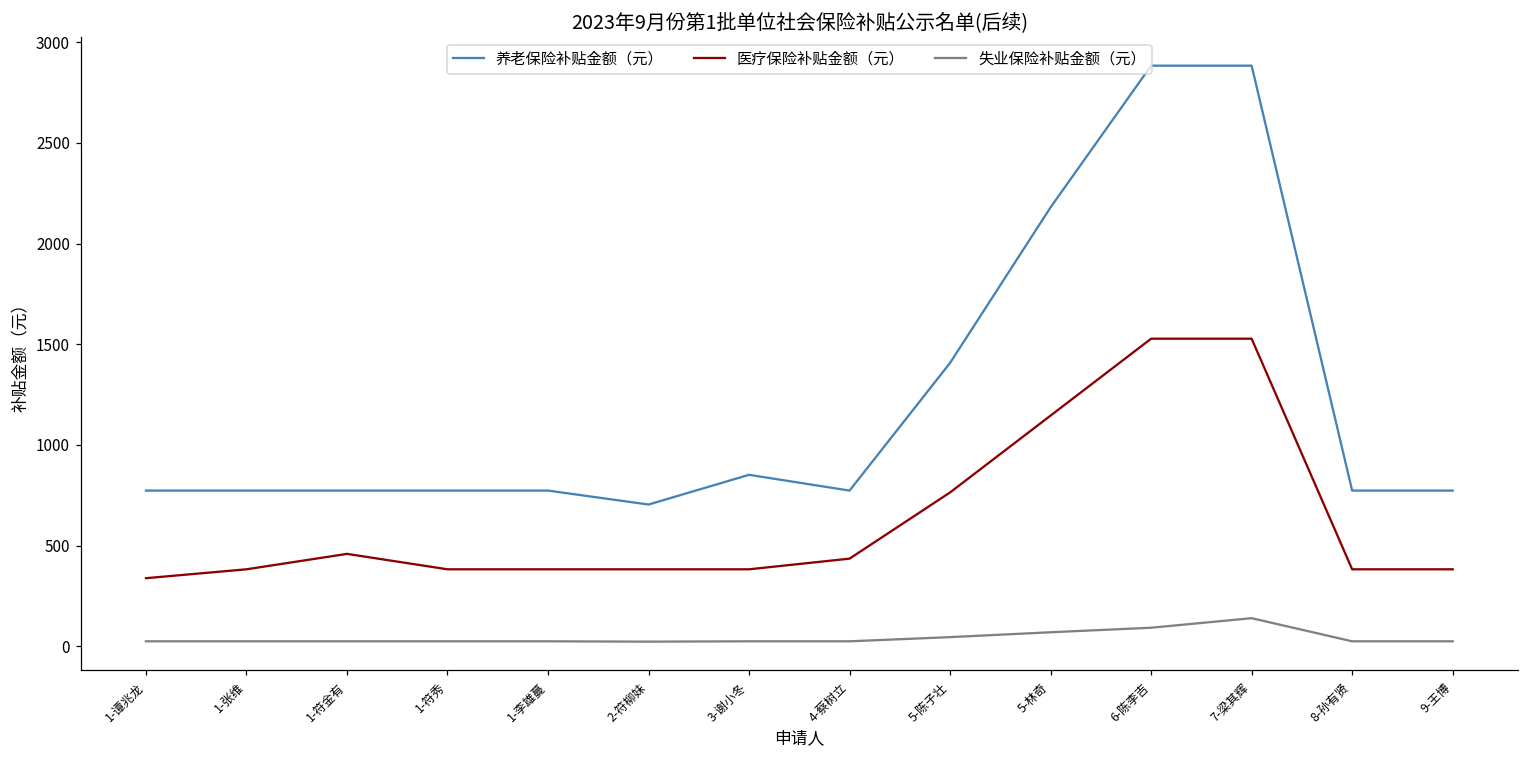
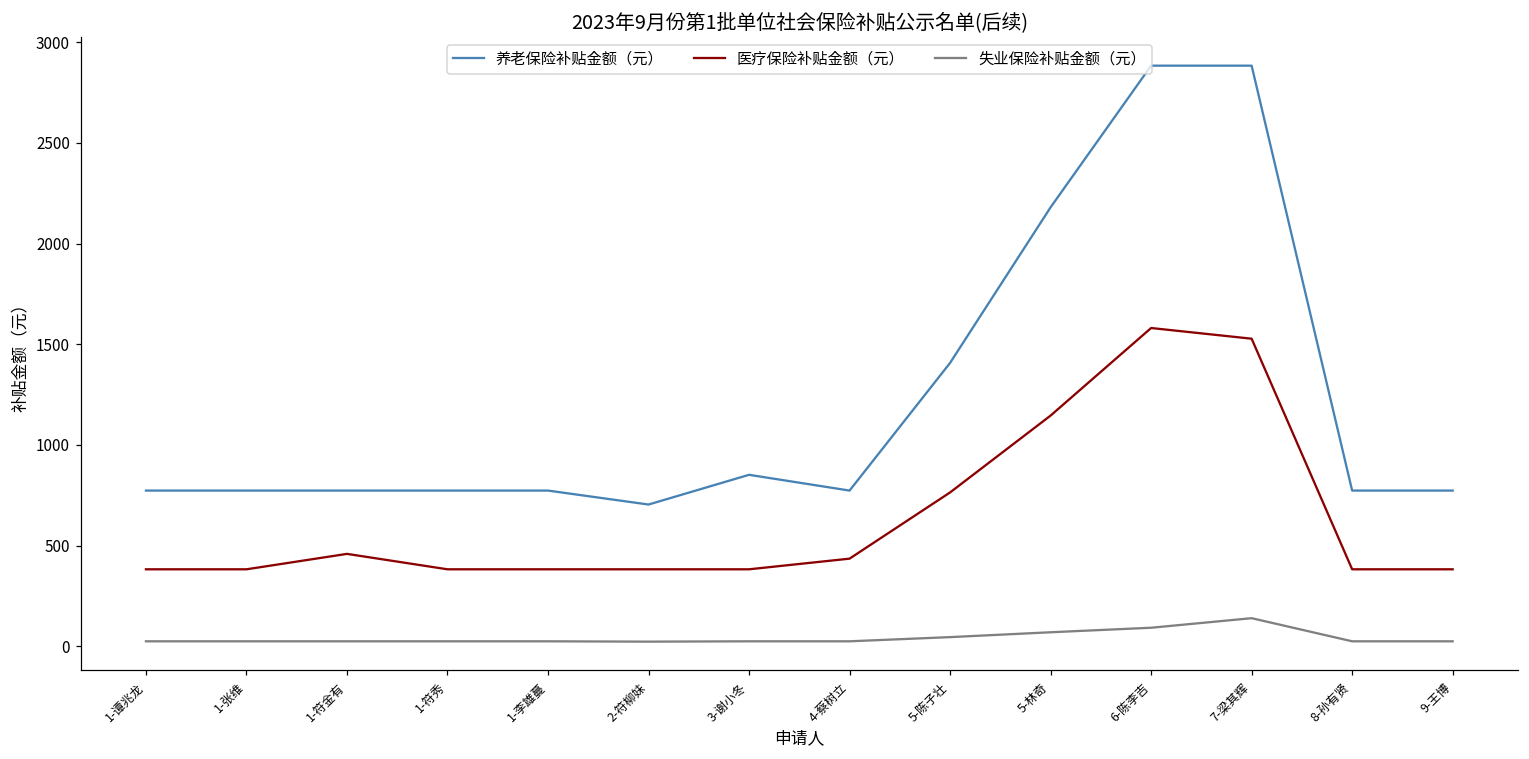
  {
    "养老保险补贴金额（元）": {
      "1-谭兆龙": 770,
      "1-张维": 770,
      "1-符金有": 770,
      "1-符秀": 770,
      "1-李雄蔓": 770,
      "2-符柳妹": 700,
      "3-谢小冬": 850,
      "4-蔡树立": 770,
      "5-陈子壮": 1410,
      "5-林奇": 2180,
      "7-梁其辉": 2880,
      "8-孙有贤": 770,
      "9-王博": 770
    },
    "医疗保险补贴金额（元）": {
-     "1-谭兆龙": 340,
+     "1-谭兆龙": 380,
      "1-张维": 380,
      "1-符金有": 460,
      "1-符秀": 380,
      "1-李雄蔓": 380,
      "2-符柳妹": 380,
      "3-谢小冬": 380,
      "4-蔡树立": 430,
      "5-陈子壮": 760,
      "5-林奇": 1150,
-     "6-陈李吉": 1530,
+     "6-陈李吉": 1580,
      "7-梁其辉": 1530,
      "8-孙有贤": 380,
      "9-王博": 380
    },
    "失业保险补贴金额（元）": {
      "1-谭兆龙": 20,
      "1-张维": 20,
      "1-符金有": 20,
      "1-符秀": 20,
      "1-李雄蔓": 20,
      "2-符柳妹": 20,
      "3-谢小冬": 20,
      "4-蔡树立": 20,
      "5-陈子壮": 40,
      "5-林奇": 70,
      "6-陈李吉": 90,
      "7-梁其辉": 140,
      "8-孙有贤": 20,
      "9-王博": 20
    }
  }
